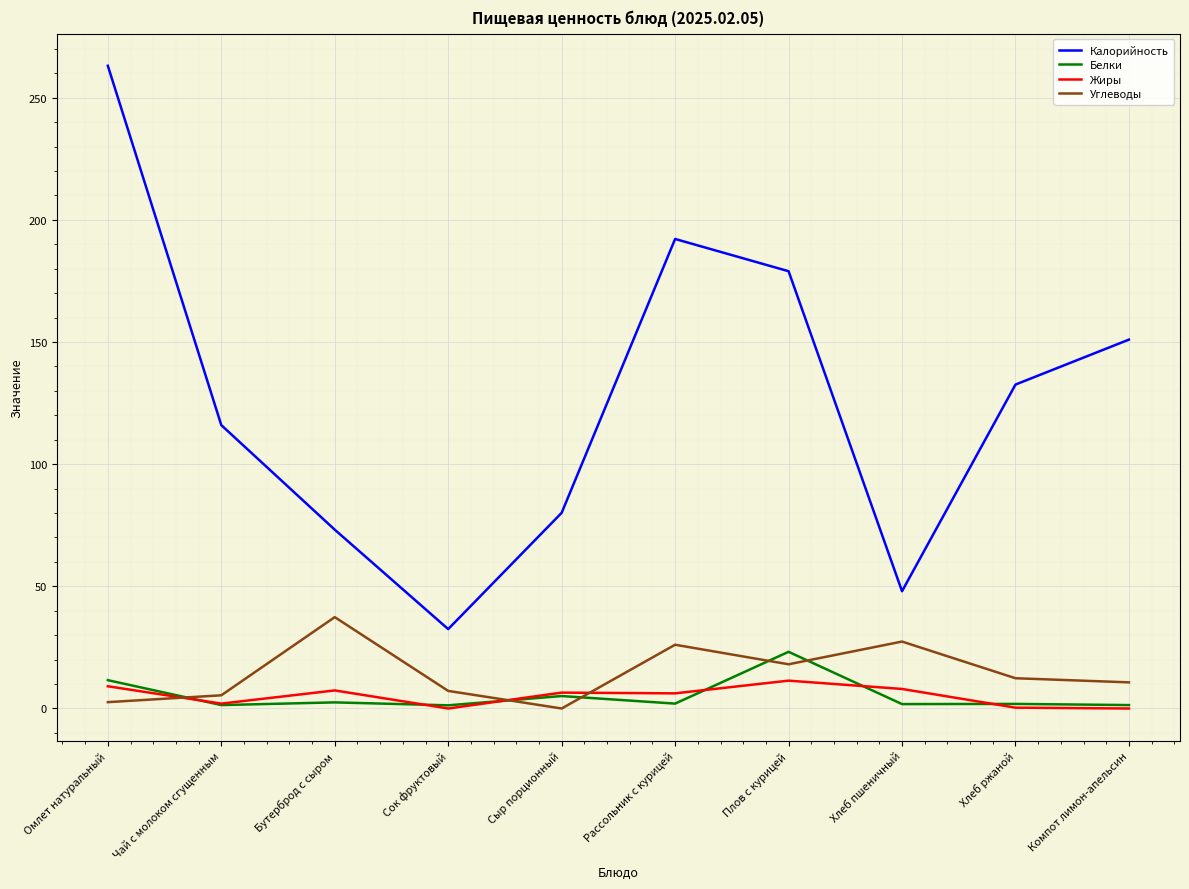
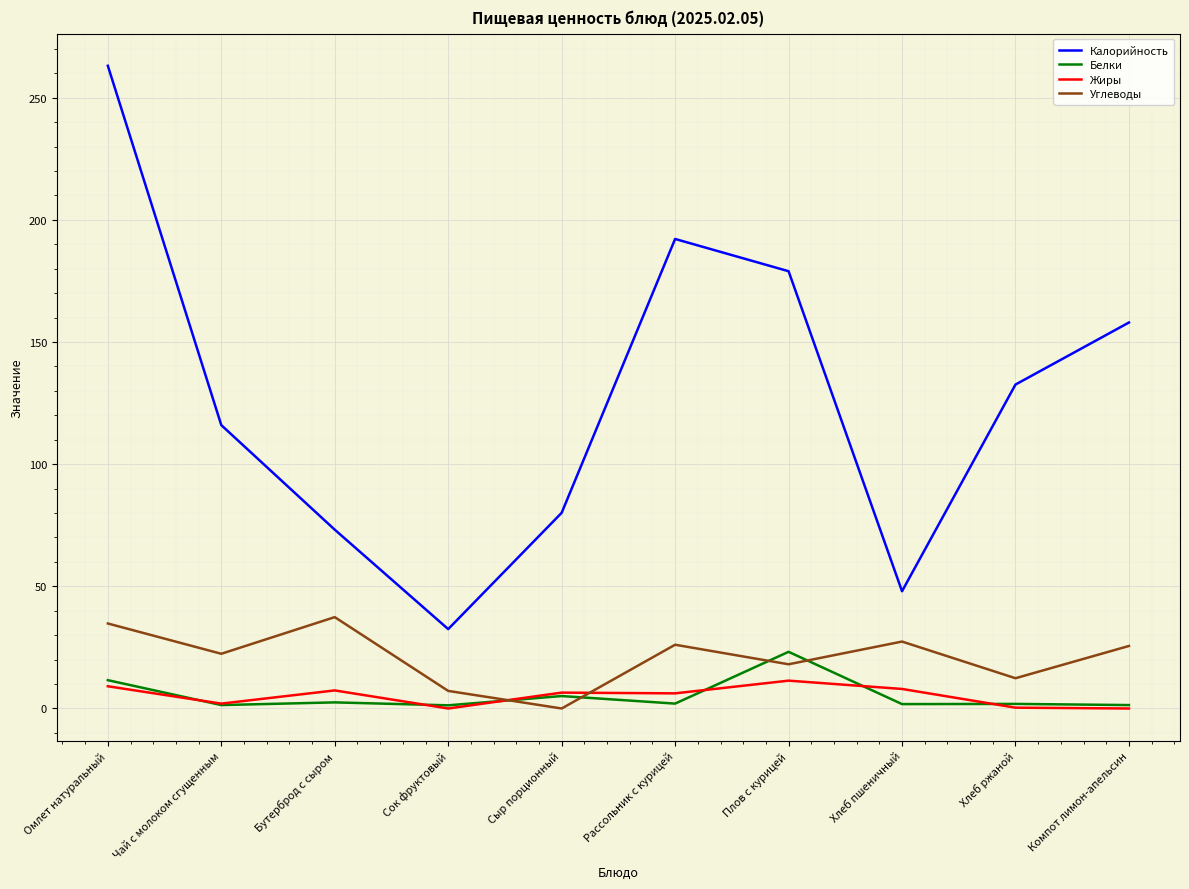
  {
    "Калорийность": {
      "Омлет натуральный": 263,
      "Чай с молоком сгущенным": 116,
      "Бутерброд с сыром": 73,
      "Сок фруктовый": 33,
      "Сыр порционный": 80,
      "Рассольник с курицей": 192,
      "Плов с курицей": 179,
      "Хлеб пшеничный": 48,
      "Хлеб ржаной": 133,
-     "Компот лимон-апельсин": 151
+     "Компот лимон-апельсин": 158
    },
    "Белки": {
      "Омлет натуральный": 12,
      "Бутерброд с сыром": 3,
      "Сок фруктовый": 1,
      "Сыр порционный": 5,
      "Рассольник с курицей": 2,
      "Плов с курицей": 23,
      "Хлеб пшеничный": 2,
      "Хлеб ржаной": 2,
      "Компот лимон-апельсин": 1
    },
    "Жиры": {
      "Омлет натуральный": 9,
      "Бутерброд с сыром": 7,
      "Сок фруктовый": 0,
      "Сыр порционный": 7,
      "Рассольник с курицей": 6,
      "Плов с курицей": 11,
      "Хлеб пшеничный": 8,
      "Хлеб ржаной": 0,
      "Компот лимон-апельсин": 0
    },
    "Углеводы": {
-     "Омлет натуральный": 3,
-     "Чай с молоком сгущенным": 5,
+     "Омлет натуральный": 35,
+     "Чай с молоком сгущенным": 22,
      "Бутерброд с сыром": 37,
      "Сок фруктовый": 7,
      "Сыр порционный": 0,
      "Рассольник с курицей": 26,
      "Плов с курицей": 18,
      "Хлеб пшеничный": 27,
      "Хлеб ржаной": 12,
-     "Компот лимон-апельсин": 11
+     "Компот лимон-апельсин": 26
    }
  }
